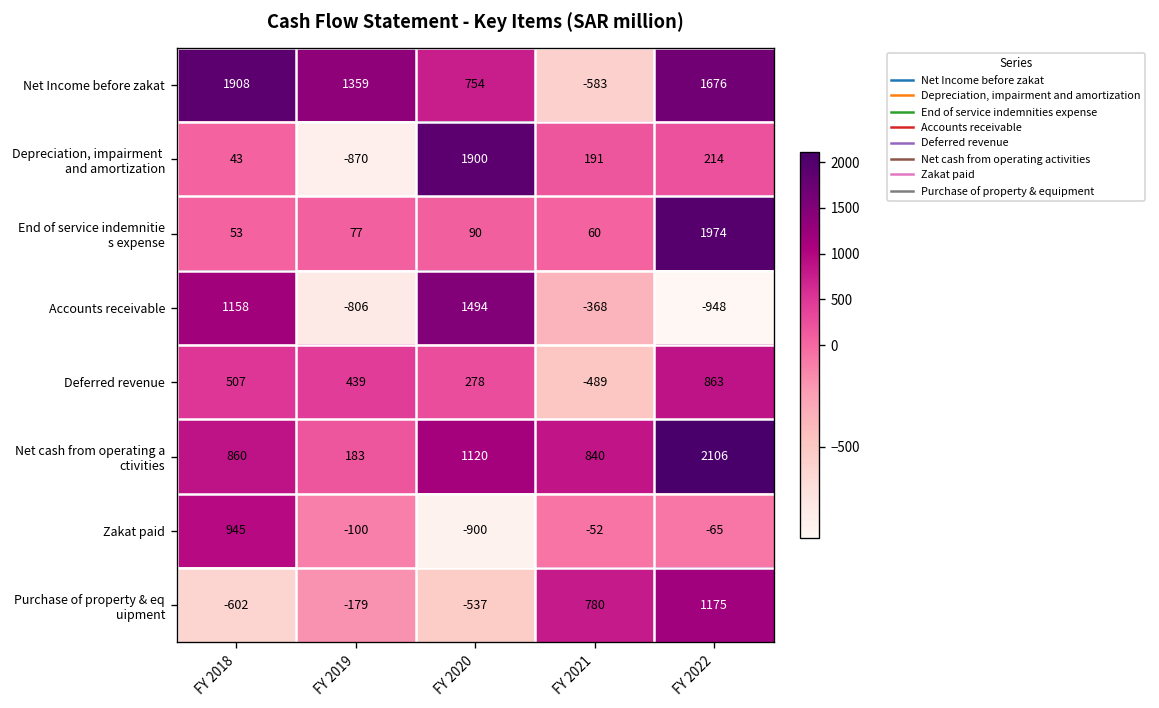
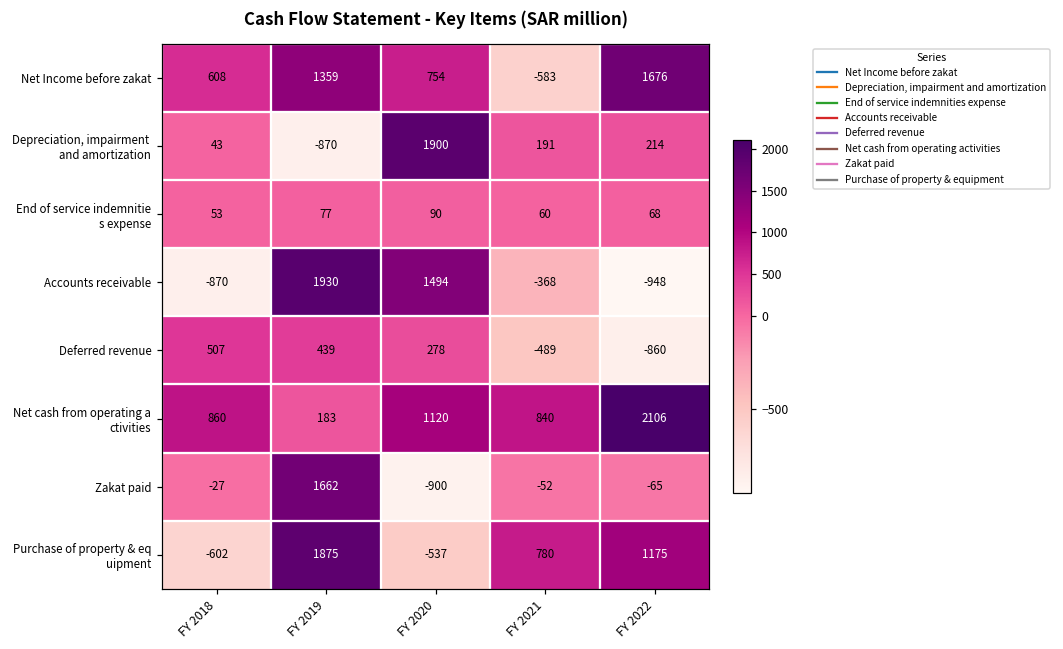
  {
    "Net Income before zakat": {
-     "FY 2018": 1908,
+     "FY 2018": 608,
      "FY 2019": 1359,
      "FY 2020": 754,
      "FY 2021": -583,
      "FY 2022": 1676
    },
    "Depreciation, impairment and amortization": {
      "FY 2018": 43,
      "FY 2019": -870,
      "FY 2020": 1900,
      "FY 2021": 191,
      "FY 2022": 214
    },
    "End of service indemnitie s expense": {
      "FY 2018": 53,
      "FY 2019": 77,
      "FY 2020": 90,
      "FY 2021": 60,
-     "FY 2022": 1974
+     "FY 2022": 68
    },
    "Accounts receivable": {
-     "FY 2018": 1158,
-     "FY 2019": -806,
+     "FY 2018": -870,
+     "FY 2019": 1930,
      "FY 2020": 1494,
      "FY 2021": -368,
      "FY 2022": -948
    },
    "Deferred revenue": {
      "FY 2018": 507,
      "FY 2019": 439,
      "FY 2020": 278,
      "FY 2021": -489,
-     "FY 2022": 863
+     "FY 2022": -860
    },
    "Net cash from operating a ctivities": {
      "FY 2018": 860,
      "FY 2019": 183,
      "FY 2020": 1120,
      "FY 2021": 840,
      "FY 2022": 2106
    },
    "Zakat paid": {
-     "FY 2018": 945,
-     "FY 2019": -100,
+     "FY 2018": -27,
+     "FY 2019": 1662,
      "FY 2020": -900,
      "FY 2021": -52,
      "FY 2022": -65
    },
    "Purchase of property & eq uipment": {
      "FY 2018": -602,
-     "FY 2019": -179,
+     "FY 2019": 1875,
      "FY 2020": -537,
      "FY 2021": 780,
      "FY 2022": 1175
    }
  }
